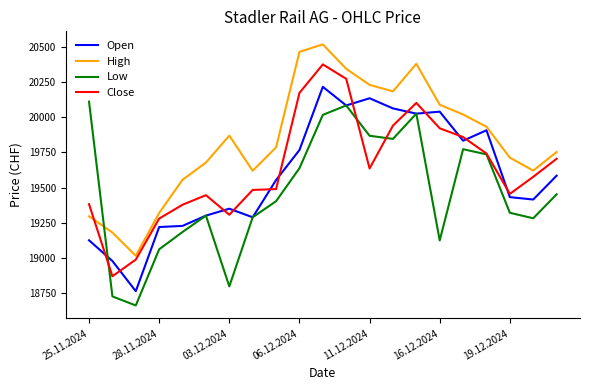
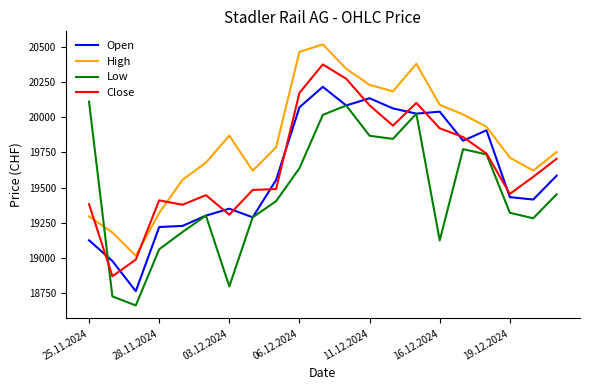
  {
    "Open": {
      "25.11.2024": 19130,
      "28.11.2024": 19220,
      "03.12.2024": 19350,
-     "06.12.2024": 19770,
+     "06.12.2024": 20070,
      "11.12.2024": 20130,
      "16.12.2024": 20040,
      "19.12.2024": 19430
    },
    "High": {
      "25.11.2024": 19300,
      "28.11.2024": 19320,
      "03.12.2024": 19870,
      "06.12.2024": 20460,
      "11.12.2024": 20230,
      "16.12.2024": 20090,
      "19.12.2024": 19710
    },
    "Low": {
      "25.11.2024": 20110,
      "28.11.2024": 19060,
      "03.12.2024": 18800,
      "06.12.2024": 19640,
      "11.12.2024": 19870,
      "16.12.2024": 19130,
      "19.12.2024": 19320
    },
    "Close": {
      "25.11.2024": 19380,
-     "28.11.2024": 19280,
+     "28.11.2024": 19410,
      "03.12.2024": 19310,
      "06.12.2024": 20170,
-     "11.12.2024": 19640,
+     "11.12.2024": 20080,
      "16.12.2024": 19920,
      "19.12.2024": 19460
    }
  }
